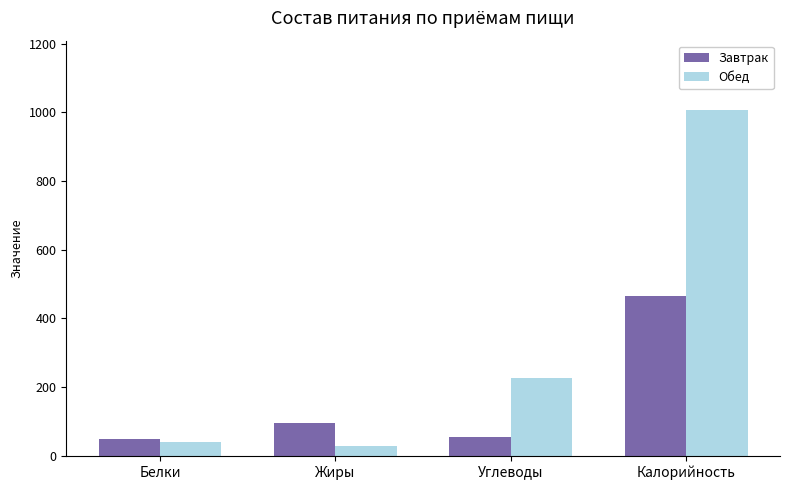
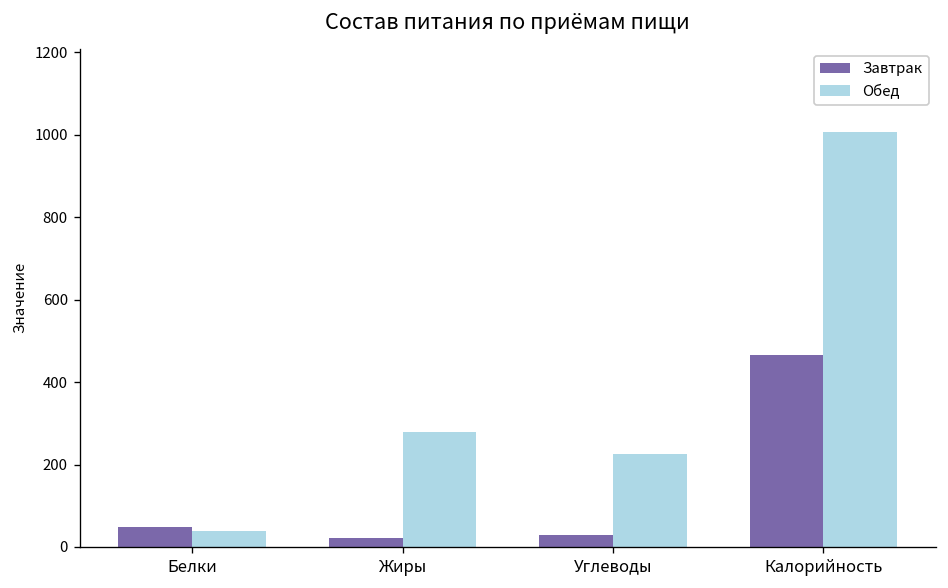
  {
    "Завтрак": {
      "Белки": 50,
-     "Жиры": 100,
-     "Углеводы": 60,
+     "Жиры": 20,
+     "Углеводы": 30,
      "Калорийность": 470
    },
    "Обед": {
      "Белки": 40,
-     "Жиры": 30,
+     "Жиры": 280,
      "Углеводы": 230,
      "Калорийность": 1010
    }
  }
